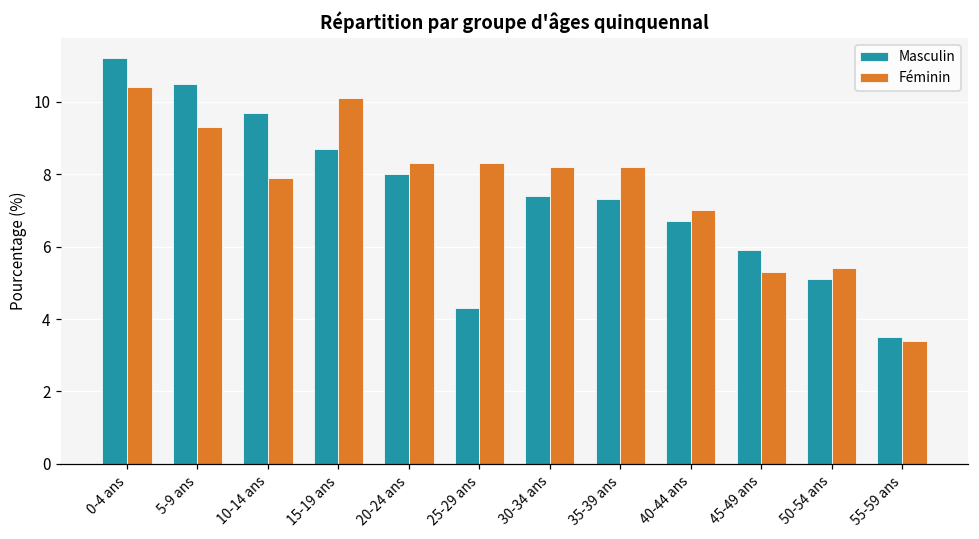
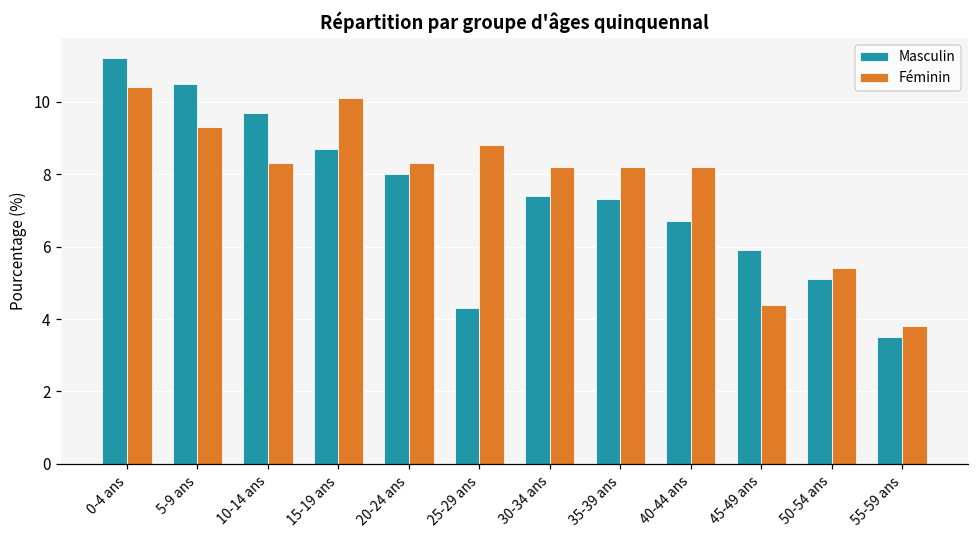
  {
    "Masculin": {
      "0-4 ans": 11.2,
      "5-9 ans": 10.5,
      "10-14 ans": 9.7,
      "15-19 ans": 8.7,
      "20-24 ans": 8.0,
      "25-29 ans": 4.3,
      "30-34 ans": 7.4,
      "35-39 ans": 7.3,
      "40-44 ans": 6.7,
      "45-49 ans": 5.9,
      "50-54 ans": 5.1,
      "55-59 ans": 3.5
    },
    "Féminin": {
      "0-4 ans": 10.4,
      "5-9 ans": 9.3,
-     "10-14 ans": 7.9,
+     "10-14 ans": 8.3,
      "15-19 ans": 10.1,
      "20-24 ans": 8.3,
-     "25-29 ans": 8.3,
+     "25-29 ans": 8.8,
      "30-34 ans": 8.2,
      "35-39 ans": 8.2,
-     "40-44 ans": 7.0,
-     "45-49 ans": 5.3,
+     "40-44 ans": 8.2,
+     "45-49 ans": 4.4,
      "50-54 ans": 5.4,
-     "55-59 ans": 3.4
+     "55-59 ans": 3.8
    }
  }
